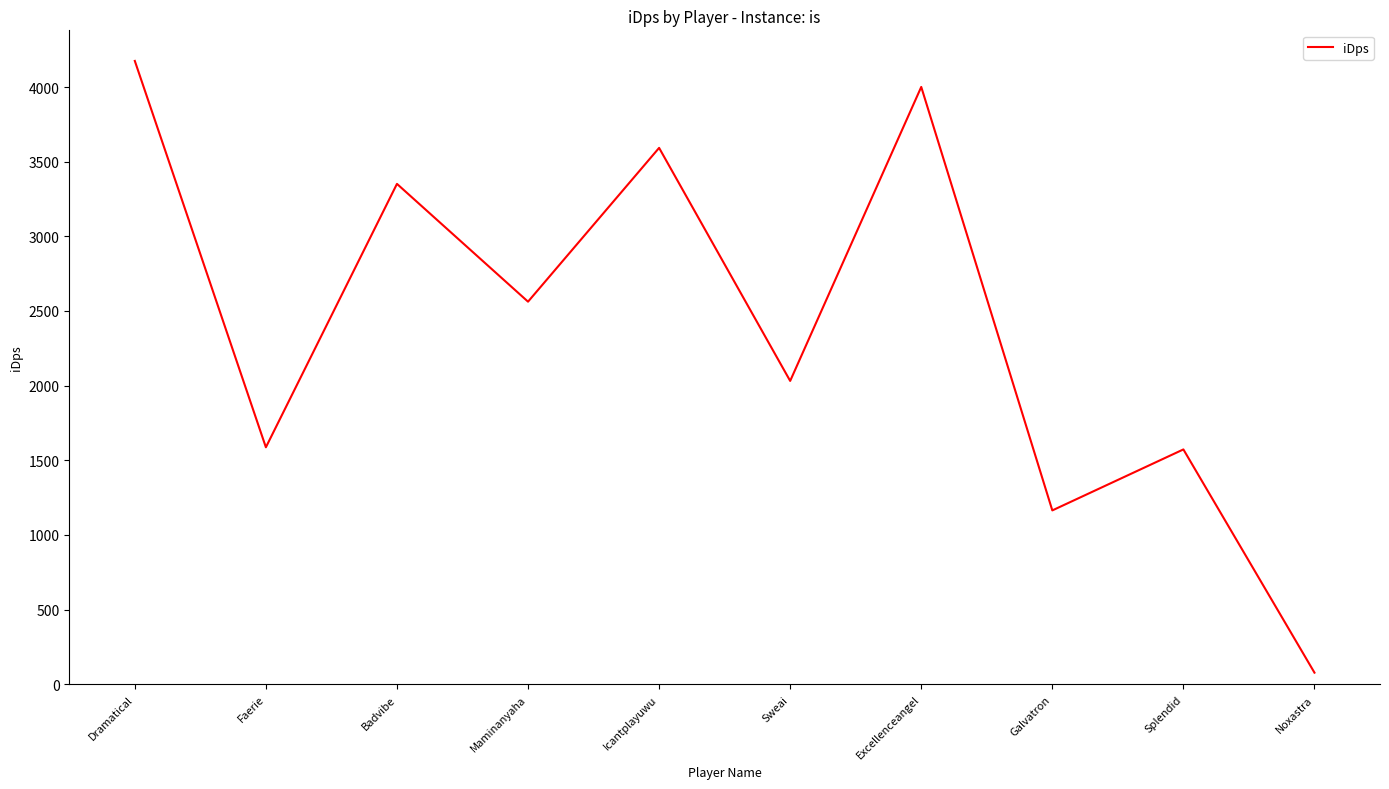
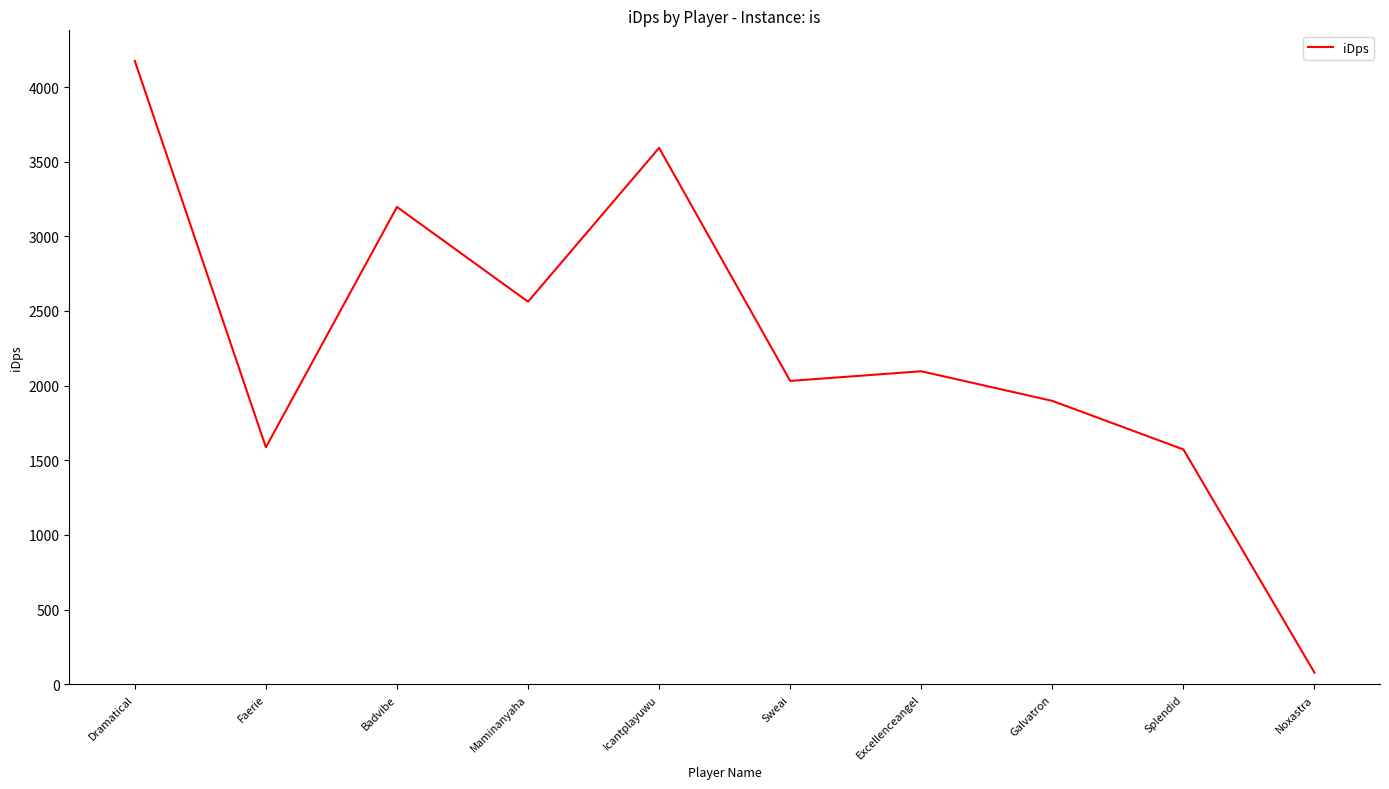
  {
    "Dramatical": 4170,
    "Faerie": 1590,
-   "Badvibe": 3350,
+   "Badvibe": 3200,
    "Maminanyaha": 2560,
    "Icantplayuwu": 3590,
    "Sweai": 2030,
-   "Excellenceangel": 4000,
-   "Galvatron": 1160,
+   "Excellenceangel": 2100,
+   "Galvatron": 1900,
    "Splendid": 1570,
    "Noxastra": 80
  }
